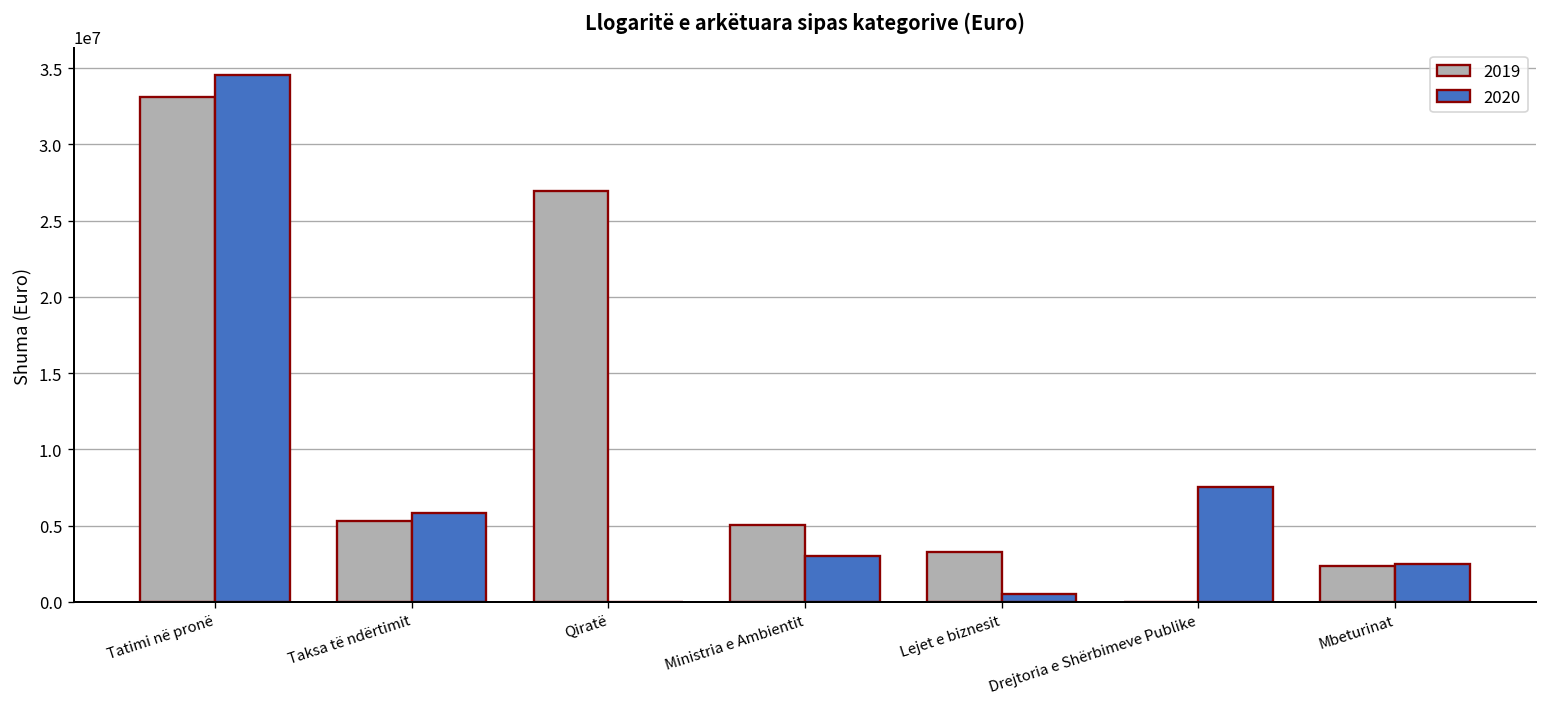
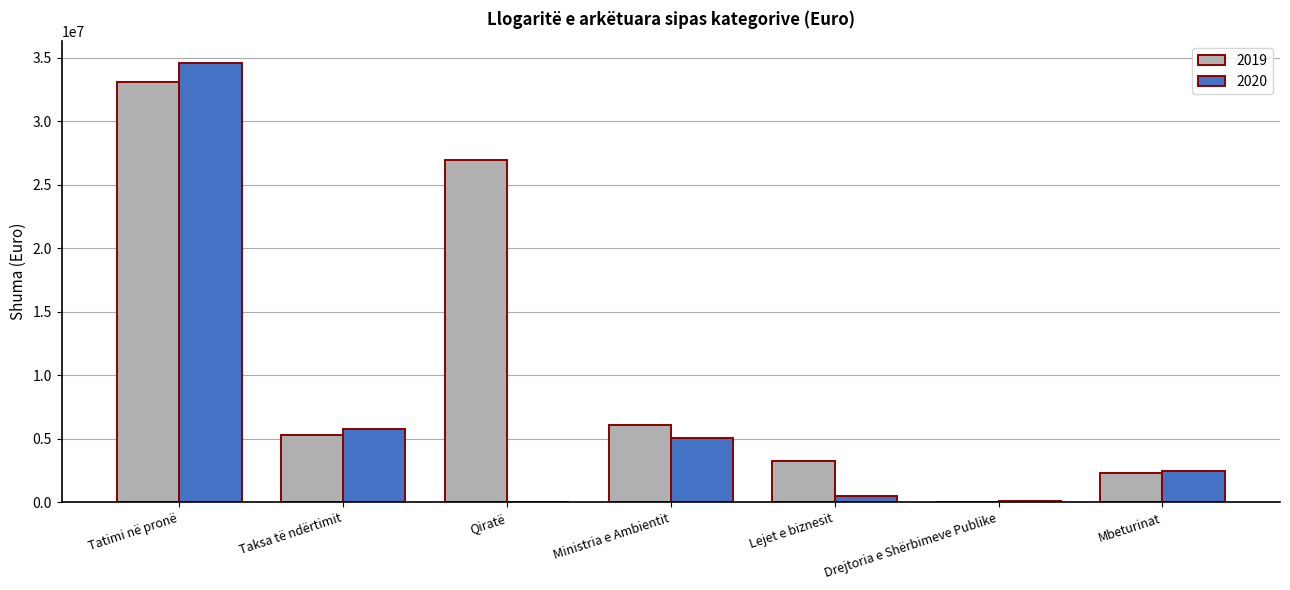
  {
    "2019": {
      "Tatimi në pronë": 33100000,
      "Taksa të ndërtimit": 5300000,
      "Qiratë": 26900000,
-     "Ministria e Ambientit": 5100000,
+     "Ministria e Ambientit": 6100000,
      "Lejet e biznesit": 3200000,
      "Drejtoria e Shërbimeve Publike": 0,
      "Mbeturinat": 2300000
    },
    "2020": {
      "Tatimi në pronë": 34600000,
      "Taksa të ndërtimit": 5800000,
-     "Ministria e Ambientit": 3000000,
+     "Ministria e Ambientit": 5000000,
      "Lejet e biznesit": 500000,
-     "Drejtoria e Shërbimeve Publike": 7500000,
+     "Drejtoria e Shërbimeve Publike": 100000,
      "Mbeturinat": 2500000
    }
  }
